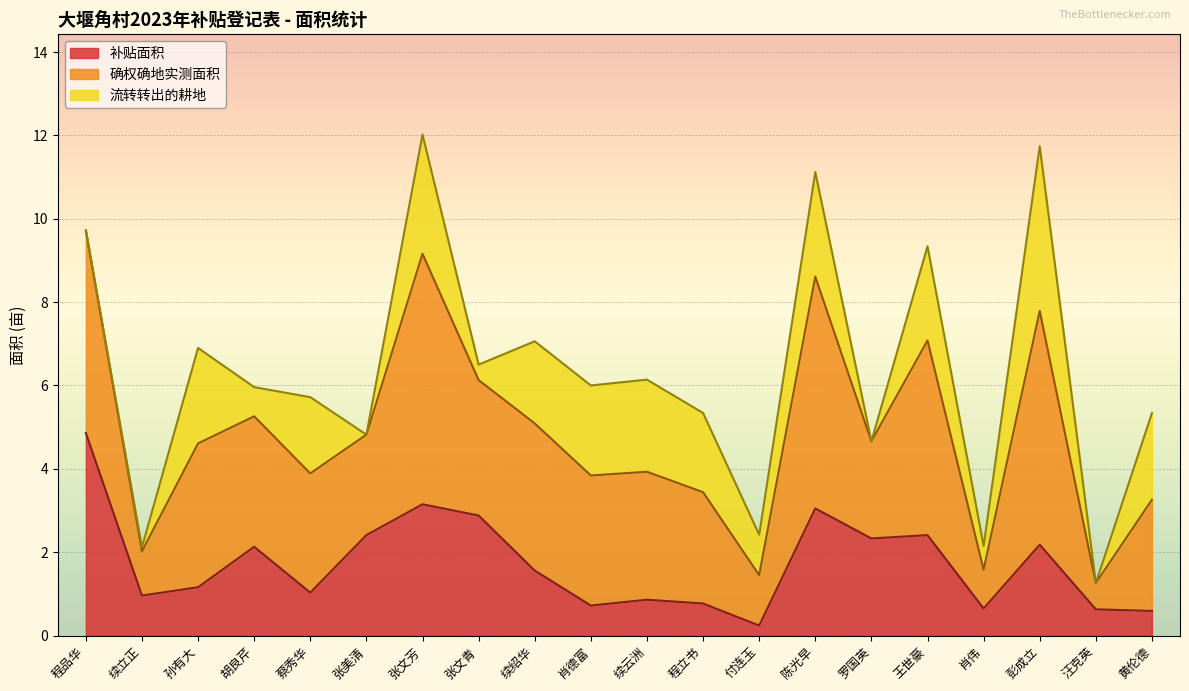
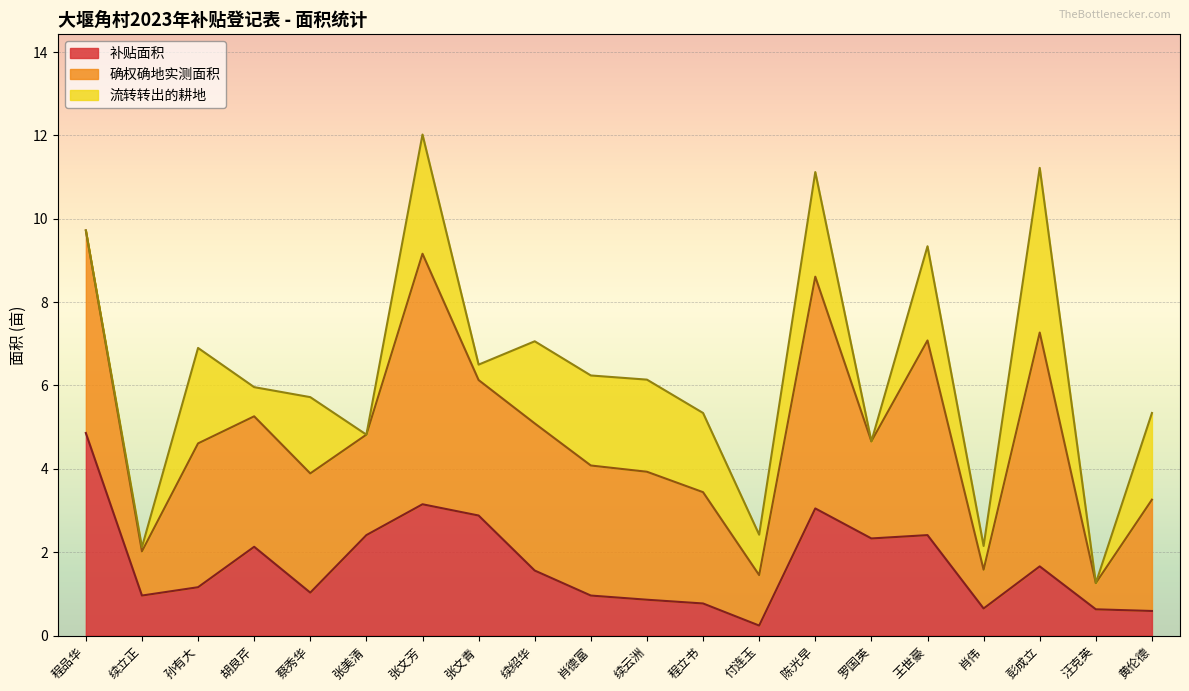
  {
    "补贴面积": {
      "程品华": 4.9,
      "续立正": 1.0,
      "孙有大": 1.2,
      "胡良芹": 2.1,
      "蔡秀华": 1.0,
      "张美清": 2.4,
      "张文芳": 3.2,
      "张文青": 2.9,
      "续绍华": 1.6,
-     "肖德富": 0.7,
+     "肖德富": 1.0,
      "续云洲": 0.9,
      "程立书": 0.8,
      "付连玉": 0.2,
      "陈光早": 3.1,
      "罗国英": 2.3,
      "王世豪": 2.4,
      "肖伟": 0.7,
-     "彭成立": 2.2,
+     "彭成立": 1.7,
      "汪克英": 0.6,
      "黄伦德": 0.6
    },
    "确权确地实测面积": {
      "续立正": 1.1,
      "孙有大": 3.5,
      "胡良芹": 3.1,
      "蔡秀华": 2.9,
      "张文芳": 6.0,
      "张文青": 3.3,
      "续绍华": 3.5,
      "肖德富": 3.1,
      "续云洲": 3.1,
      "程立书": 2.7,
      "付连玉": 1.2,
      "陈光早": 5.6,
      "王世豪": 4.7,
      "肖伟": 0.9,
      "彭成立": 5.6,
      "黄伦德": 2.7
    },
    "流转转出的耕地": {
      "续立正": 0.1,
      "孙有大": 2.3,
      "胡良芹": 0.7,
      "蔡秀华": 1.8,
      "张文芳": 2.9,
      "张文青": 0.4,
      "续绍华": 2.0,
      "肖德富": 2.2,
      "续云洲": 2.2,
      "程立书": 1.9,
      "付连玉": 1.0,
      "陈光早": 2.5,
      "王世豪": 2.3,
      "肖伟": 0.6,
      "彭成立": 4.0,
      "黄伦德": 2.1
    }
  }
